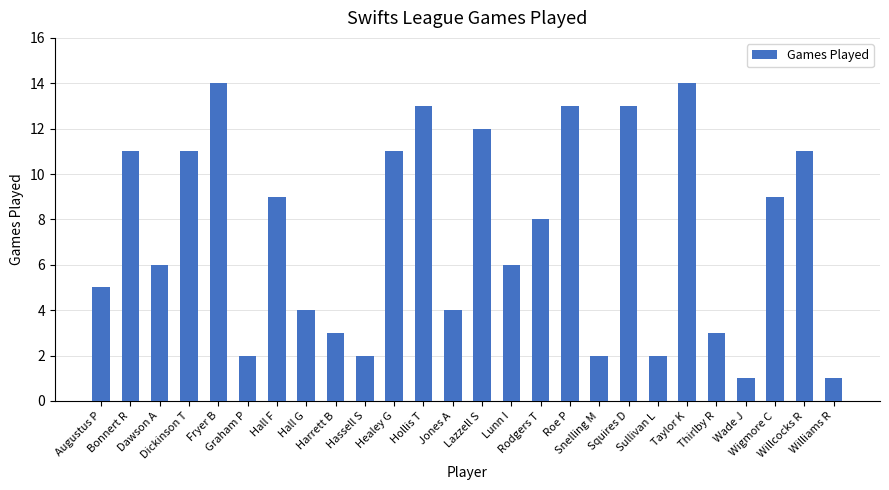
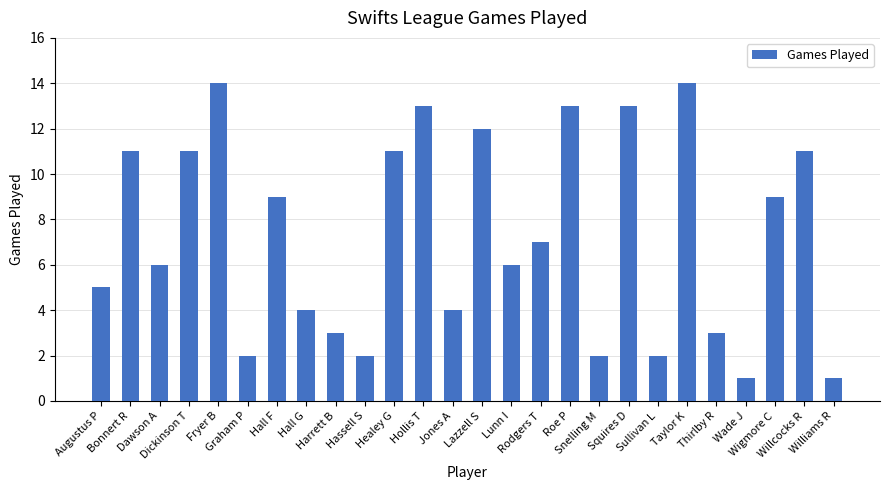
  {
    "Augustus P": 5,
    "Bonnert R": 11,
    "Dawson A": 6,
    "Dickinson T": 11,
    "Fryer B": 14,
    "Graham P": 2,
    "Hall F": 9,
    "Hall G": 4,
    "Harrett B": 3,
    "Hassell S": 2,
    "Healey G": 11,
    "Hollis T": 13,
    "Jones A": 4,
    "Lazzell S": 12,
    "Lunn I": 6,
-   "Rodgers T": 8,
+   "Rodgers T": 7,
    "Roe P": 13,
    "Snelling M": 2,
    "Squires D": 13,
    "Sullivan L": 2,
    "Taylor K": 14,
    "Thirlby R": 3,
    "Wade J": 1,
    "Wigmore C": 9,
    "Willcocks R": 11,
    "Williams R": 1
  }
